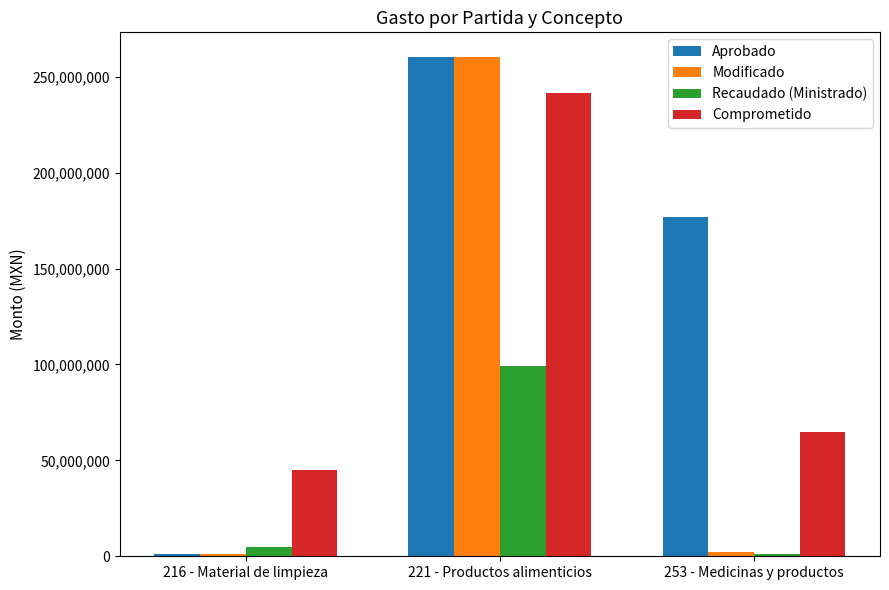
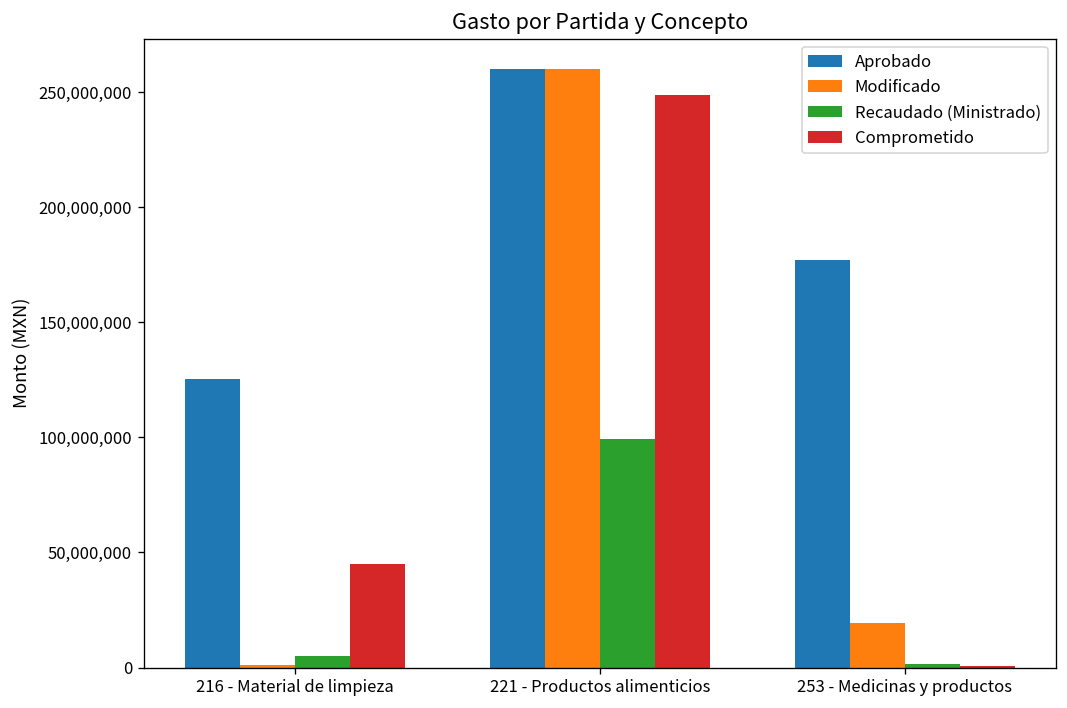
  {
    "Aprobado": {
-     "216 - Material de limpieza": "1,000,000",
+     "216 - Material de limpieza": "125,000,000",
      "221 - Productos alimenticios": "260,000,000",
      "253 - Medicinas y productos": "177,000,000"
    },
    "Modificado": {
      "221 - Productos alimenticios": "260,000,000",
-     "253 - Medicinas y productos": "2,000,000"
+     "253 - Medicinas y productos": "19,000,000"
    },
    "Recaudado (Ministrado)": {
      "216 - Material de limpieza": "5,000,000",
      "221 - Productos alimenticios": "99,000,000",
      "253 - Medicinas y productos": "1,000,000"
    },
    "Comprometido": {
      "216 - Material de limpieza": "45,000,000",
-     "221 - Productos alimenticios": "241,000,000",
-     "253 - Medicinas y productos": "65,000,000"
+     "221 - Productos alimenticios": "249,000,000",
+     "253 - Medicinas y productos": "0"
    }
  }
